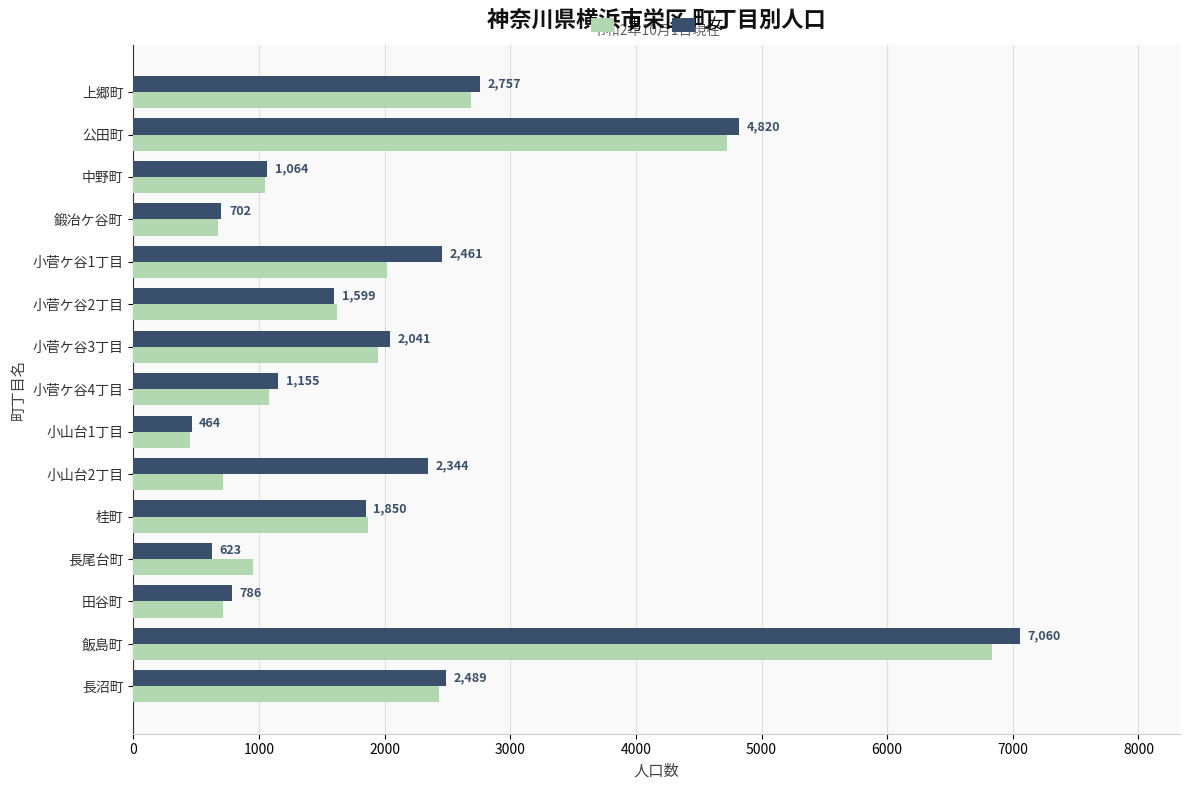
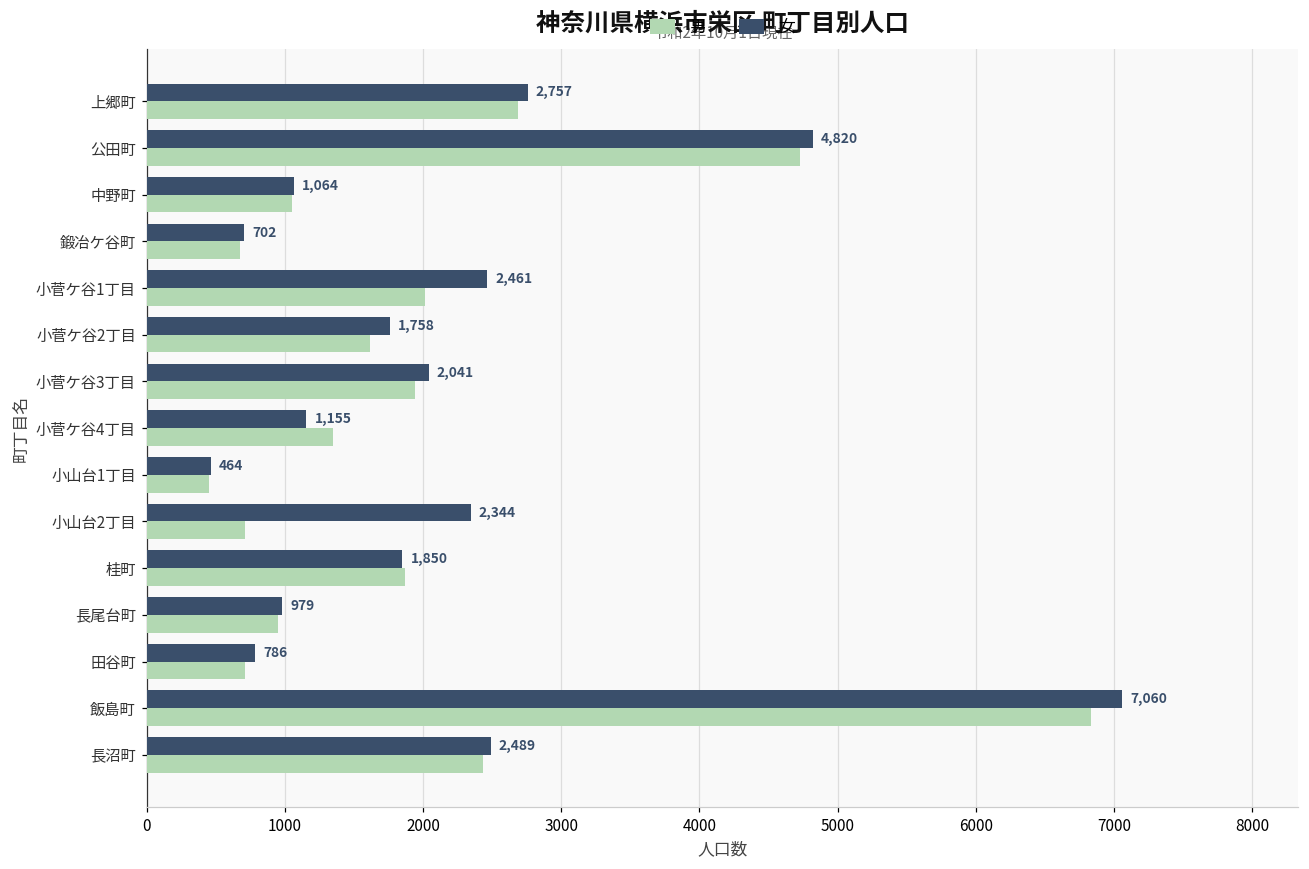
  {
    "男": {
      "上郷町": "2690",
      "公田町": "4720",
      "中野町": "1050",
      "鍛冶ケ谷町": "670",
      "小菅ケ谷1丁目": "2020",
      "小菅ケ谷2丁目": "1620",
      "小菅ケ谷3丁目": "1950",
-     "小菅ケ谷4丁目": "1080",
+     "小菅ケ谷4丁目": "1350",
      "小山台1丁目": "450",
      "小山台2丁目": "710",
      "桂町": "1870",
      "長尾台町": "950",
      "田谷町": "710",
      "飯島町": "6830",
      "長沼町": "2440"
    },
    "女": {
      "上郷町": "2,757",
      "公田町": "4,820",
      "中野町": "1,064",
      "鍛冶ケ谷町": "702",
      "小菅ケ谷1丁目": "2,461",
-     "小菅ケ谷2丁目": "1,599",
+     "小菅ケ谷2丁目": "1,758",
      "小菅ケ谷3丁目": "2,041",
      "小菅ケ谷4丁目": "1,155",
      "小山台1丁目": "464",
      "小山台2丁目": "2,344",
      "桂町": "1,850",
-     "長尾台町": "623",
+     "長尾台町": "979",
      "田谷町": "786",
      "飯島町": "7,060",
      "長沼町": "2,489"
    }
  }
